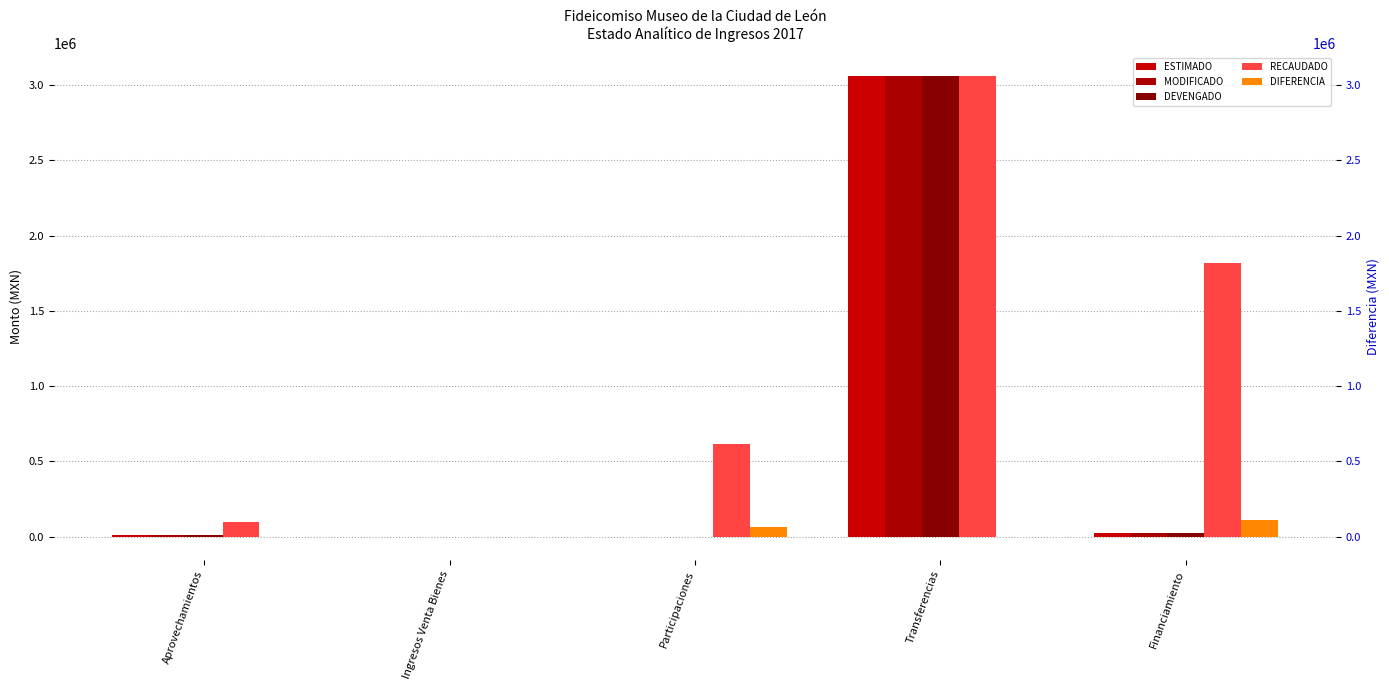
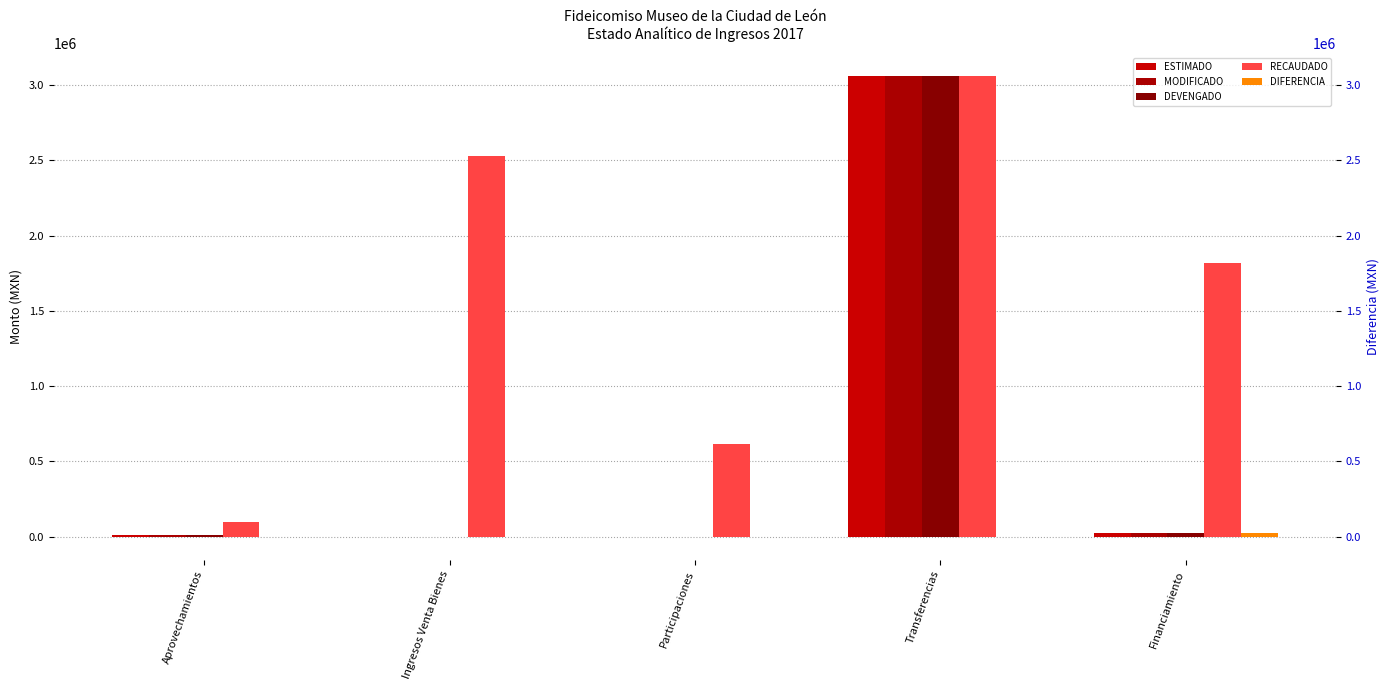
  {
    "RECAUDADO": {
      "Aprovechamientos": 90000,
-     "Ingresos Venta Bienes": 0,
+     "Ingresos Venta Bienes": 2530000,
      "Participaciones": 610000,
      "Transferencias": 3060000,
      "Financiamiento": 1810000
    },
    "DIFERENCIA": {
-     "Participaciones": 60000,
-     "Financiamiento": 110000
+     "Participaciones": 0,
+     "Financiamiento": 30000
    }
  }
